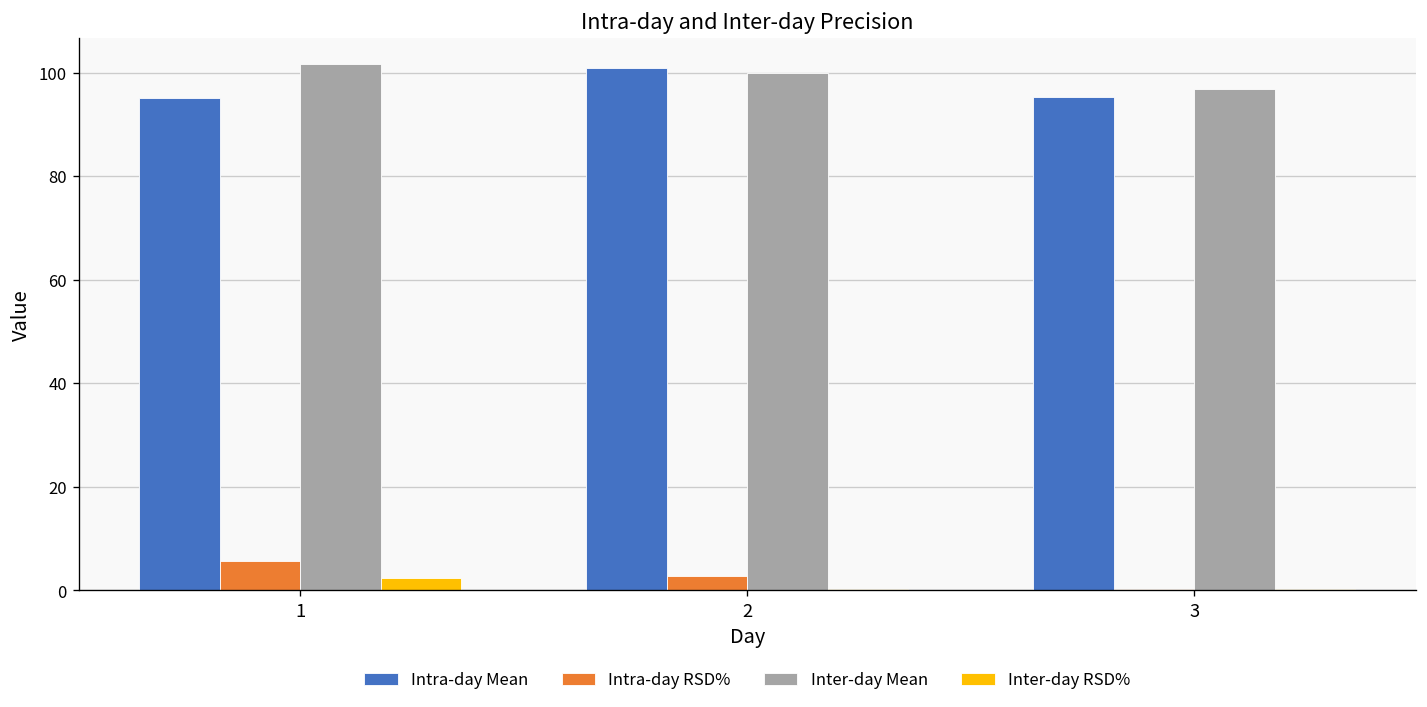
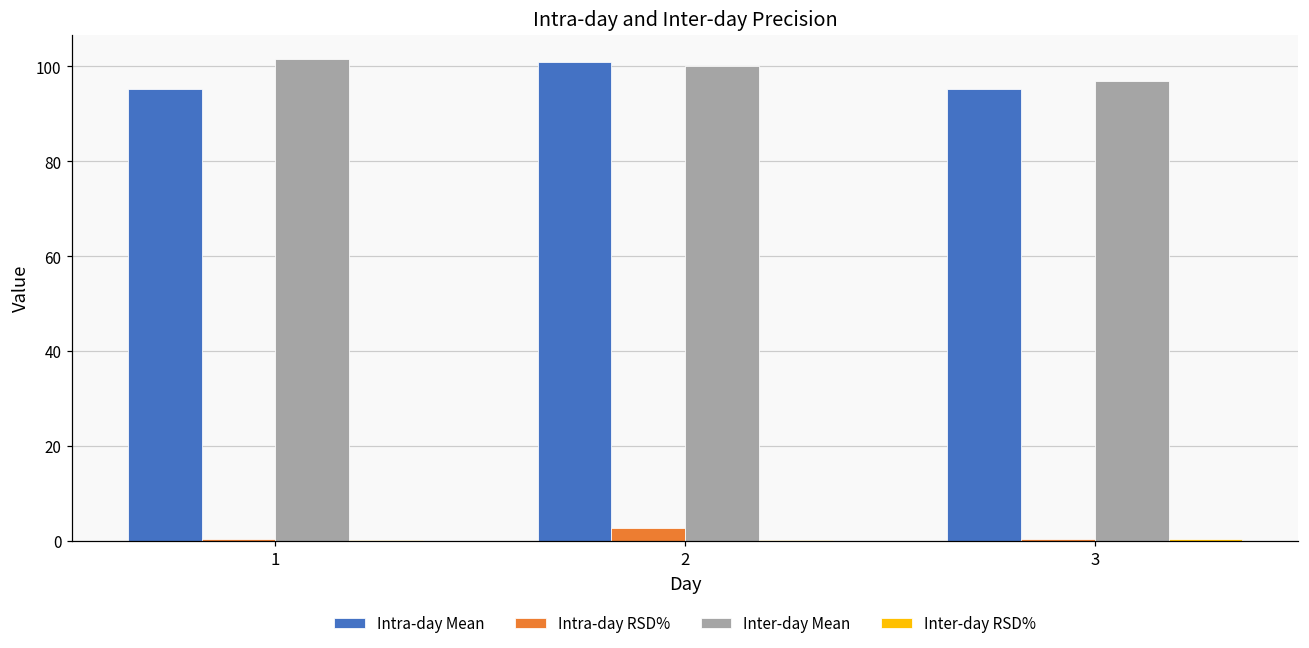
  {
    "Intra-day Mean": {
      "1": 95,
      "2": 101,
      "3": 95
    },
    "Intra-day RSD%": {
-     "1": 6,
+     "1": 0,
      "2": 3
    },
    "Inter-day Mean": {
      "1": 102,
      "2": 100,
      "3": 97
    },
    "Inter-day RSD%": {
-     "1": 2
+     "1": 0
    }
  }
